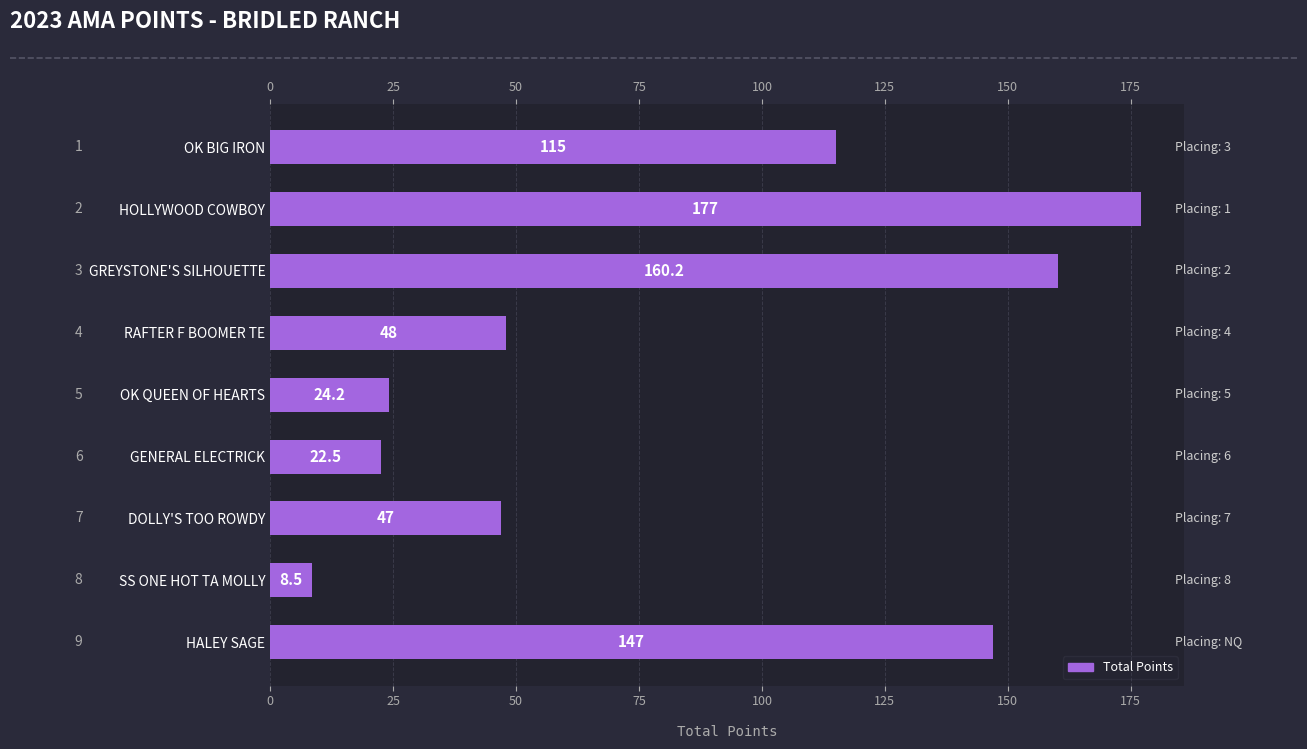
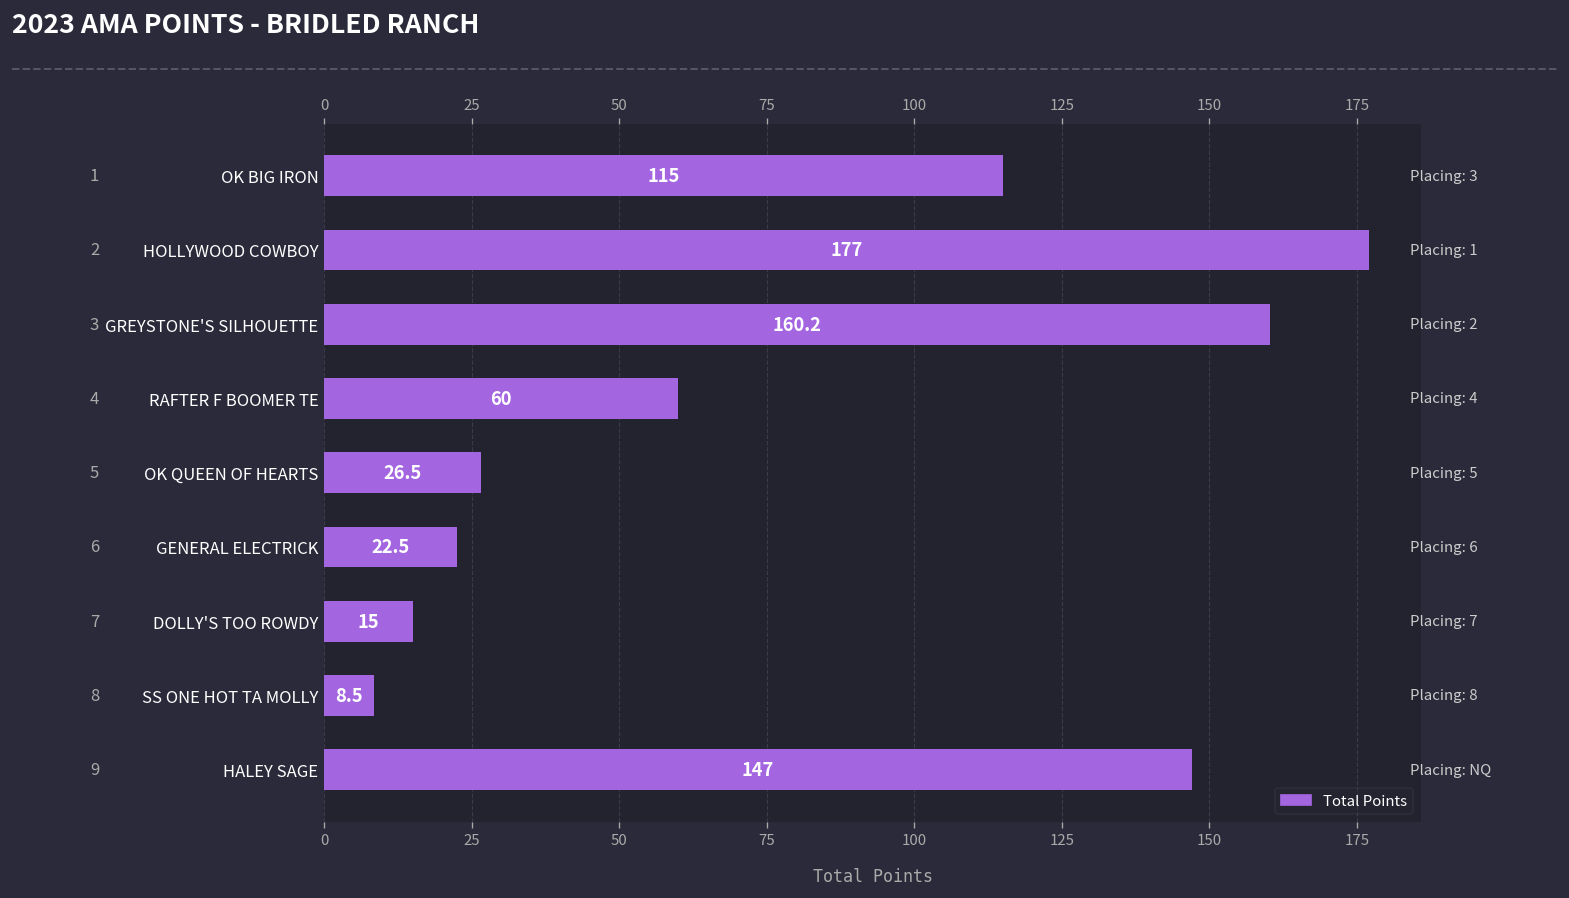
  {
    "OK BIG IRON": 115,
    "HOLLYWOOD COWBOY": 177,
    "GREYSTONE'S SILHOUETTE": 160.2,
-   "RAFTER F BOOMER TE": 48,
-   "OK QUEEN OF HEARTS": 24.2,
+   "RAFTER F BOOMER TE": 60,
+   "OK QUEEN OF HEARTS": 26.5,
    "GENERAL ELECTRICK": 22.5,
-   "DOLLY'S TOO ROWDY": 47,
+   "DOLLY'S TOO ROWDY": 15,
    "SS ONE HOT TA MOLLY": 8.5,
    "HALEY SAGE": 147
  }
